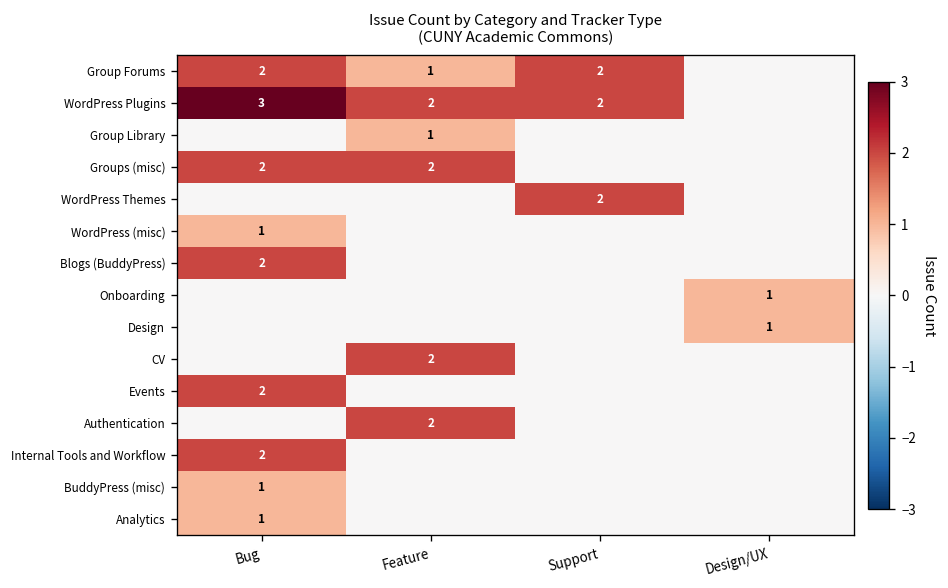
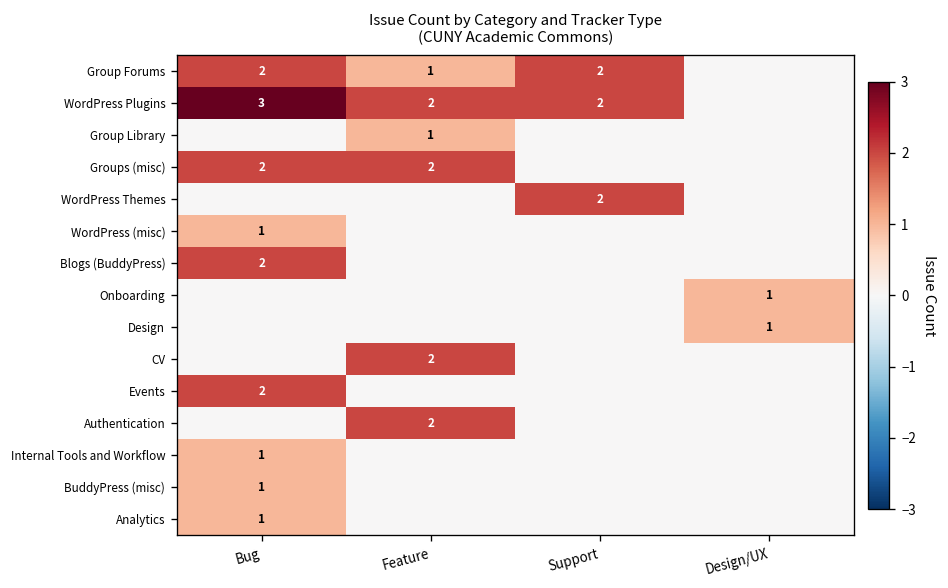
  {
    "Group Forums": {
      "Bug": 2,
      "Feature": 1,
      "Support": 2
    },
    "WordPress Plugins": {
      "Bug": 3,
      "Feature": 2,
      "Support": 2
    },
    "Group Library": {
      "Feature": 1
    },
    "Groups (misc)": {
      "Bug": 2,
      "Feature": 2
    },
    "WordPress Themes": {
      "Support": 2
    },
    "WordPress (misc)": {
      "Bug": 1
    },
    "Blogs (BuddyPress)": {
      "Bug": 2
    },
    "Onboarding": {
      "Design/UX": 1
    },
    "Design": {
      "Design/UX": 1
    },
    "CV": {
      "Feature": 2
    },
    "Events": {
      "Bug": 2
    },
    "Authentication": {
      "Feature": 2
    },
    "Internal Tools and Workflow": {
-     "Bug": 2
+     "Bug": 1
    },
    "BuddyPress (misc)": {
      "Bug": 1
    },
    "Analytics": {
      "Bug": 1
    }
  }
